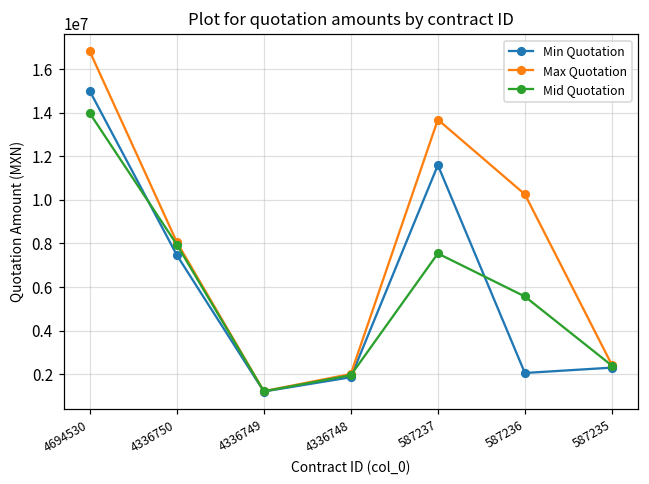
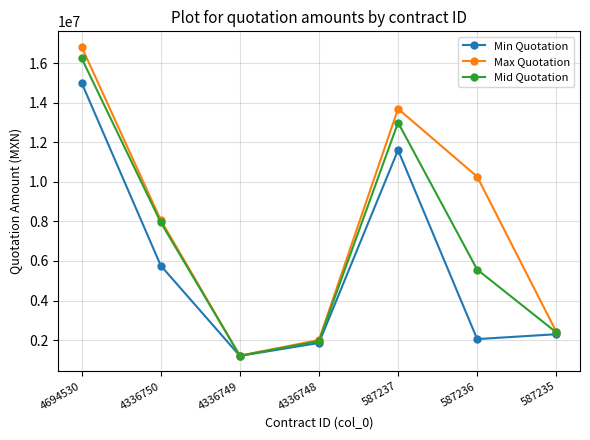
  {
    "Min Quotation": {
      "4694530": 15000000,
-     "4336750": 7500000,
+     "4336750": 5800000,
      "587237": 11600000,
      "587236": 2100000
    },
    "Max Quotation": {
      "4694530": 16800000,
      "587237": 13700000,
      "587236": 10300000
    },
    "Mid Quotation": {
-     "4694530": 14000000,
-     "587237": 7500000,
+     "4694530": 16200000,
+     "587237": 13000000,
      "587236": 5600000
    }
  }
